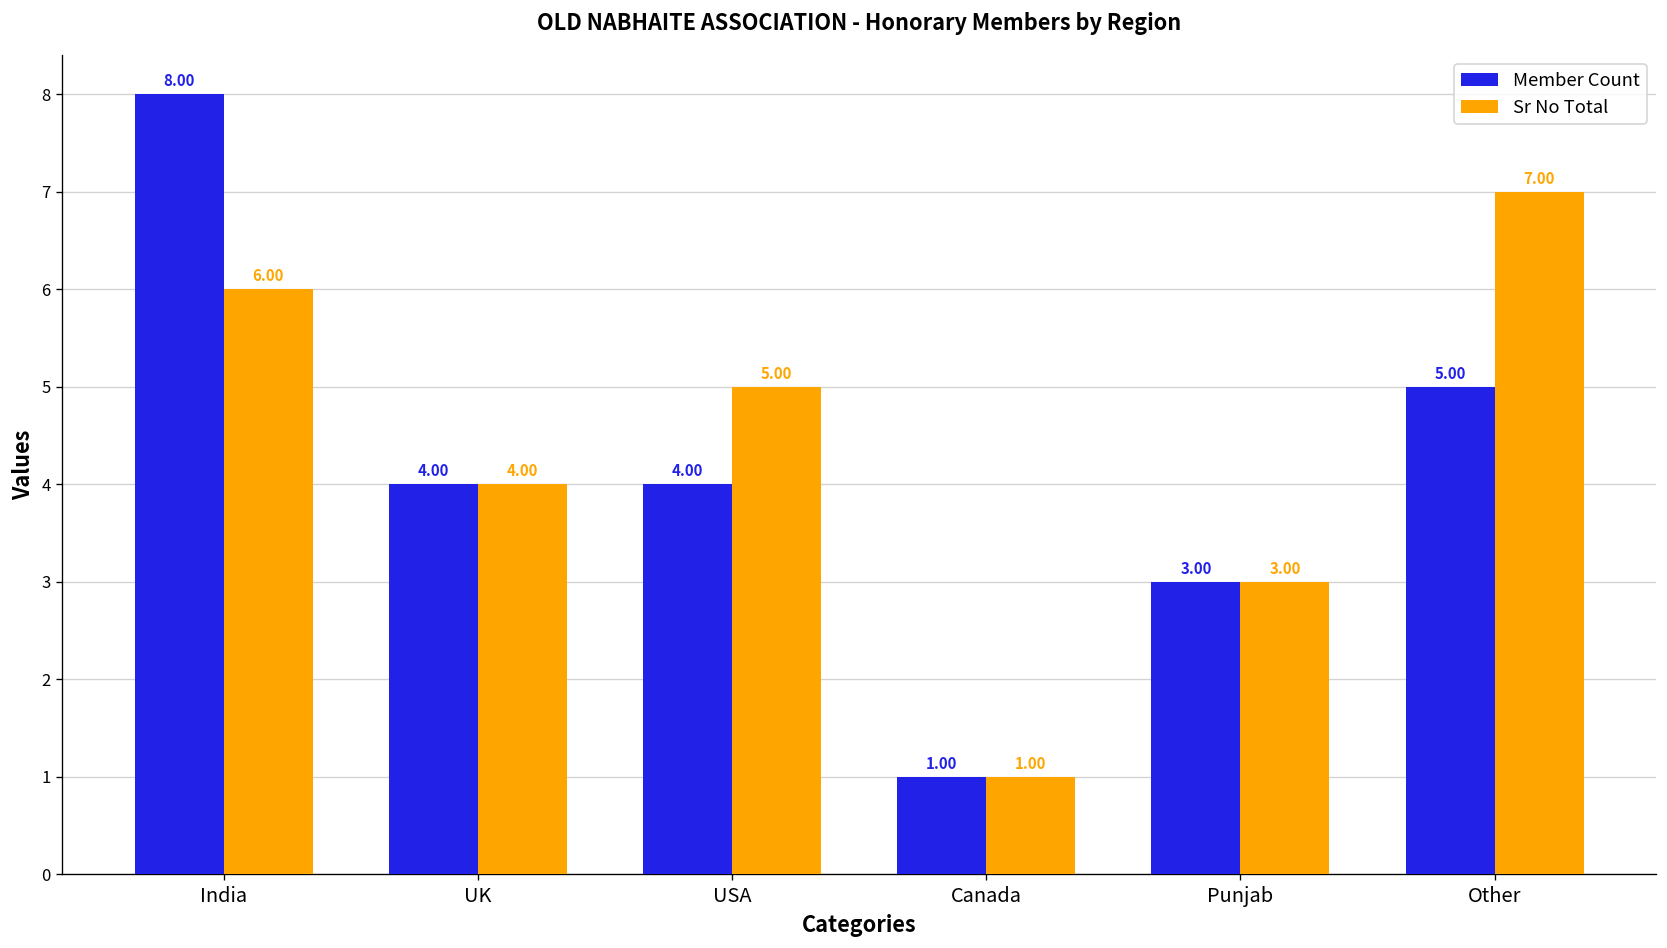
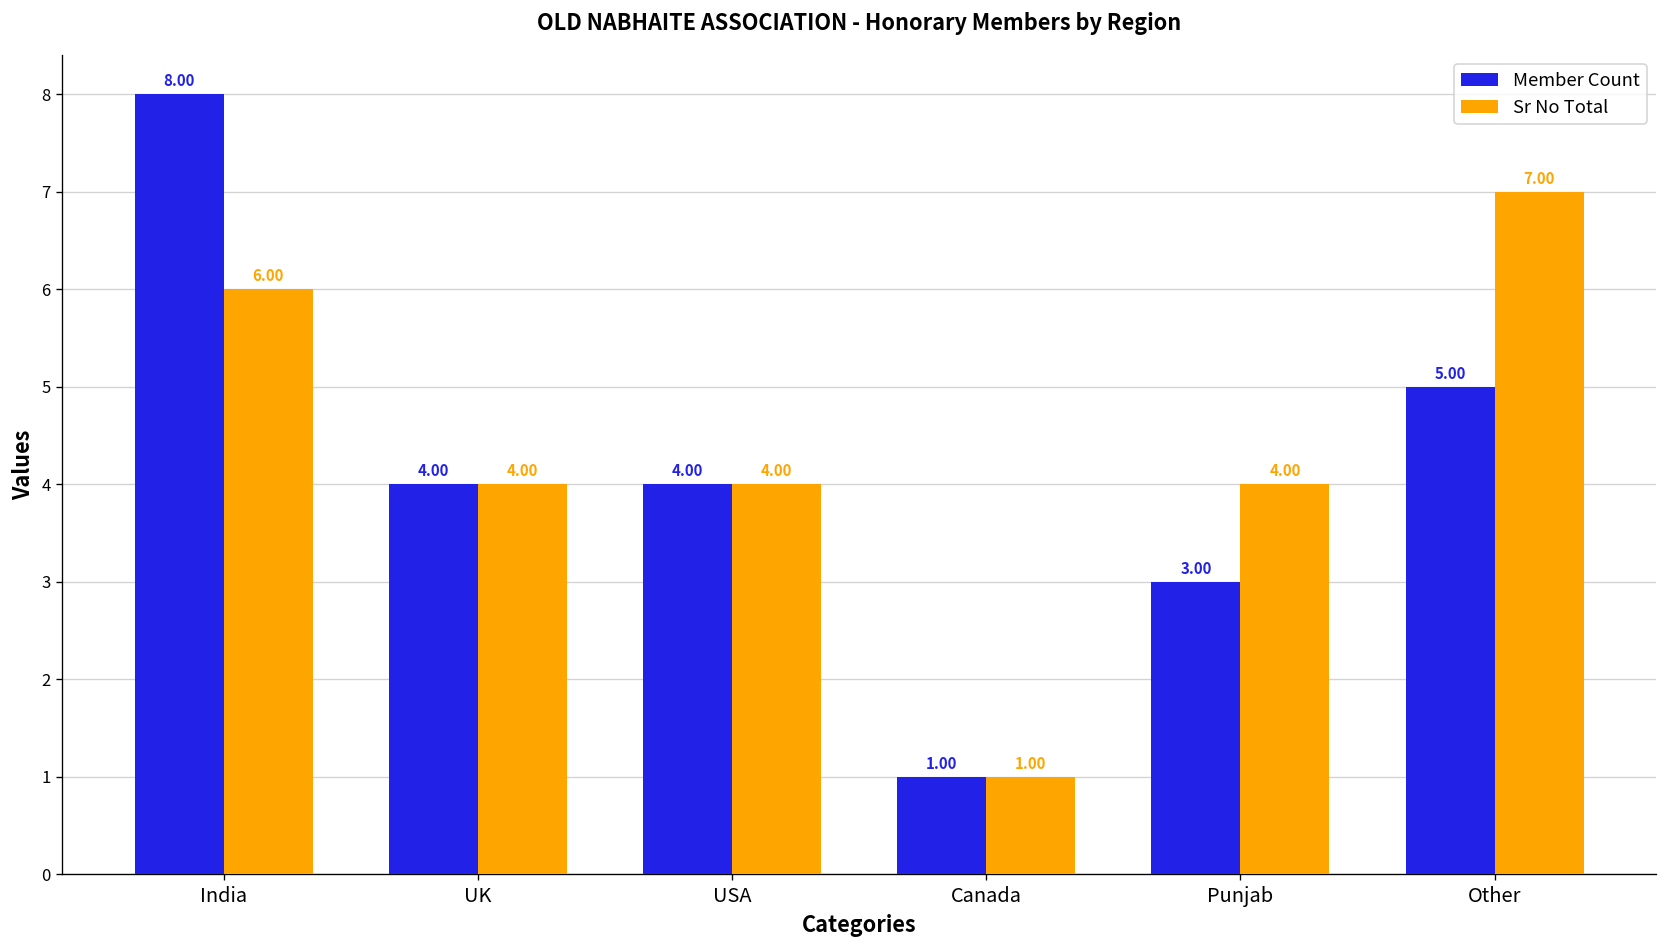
  {
    "Member Count": {
      "India": 8.00,
      "UK": 4.00,
      "USA": 4.00,
      "Canada": 1.00,
      "Punjab": 3.00,
      "Other": 5.00
    },
    "Sr No Total": {
      "India": 6.00,
      "UK": 4.00,
-     "USA": 5.00,
+     "USA": 4.00,
      "Canada": 1.00,
-     "Punjab": 3.00,
+     "Punjab": 4.00,
      "Other": 7.00
    }
  }
